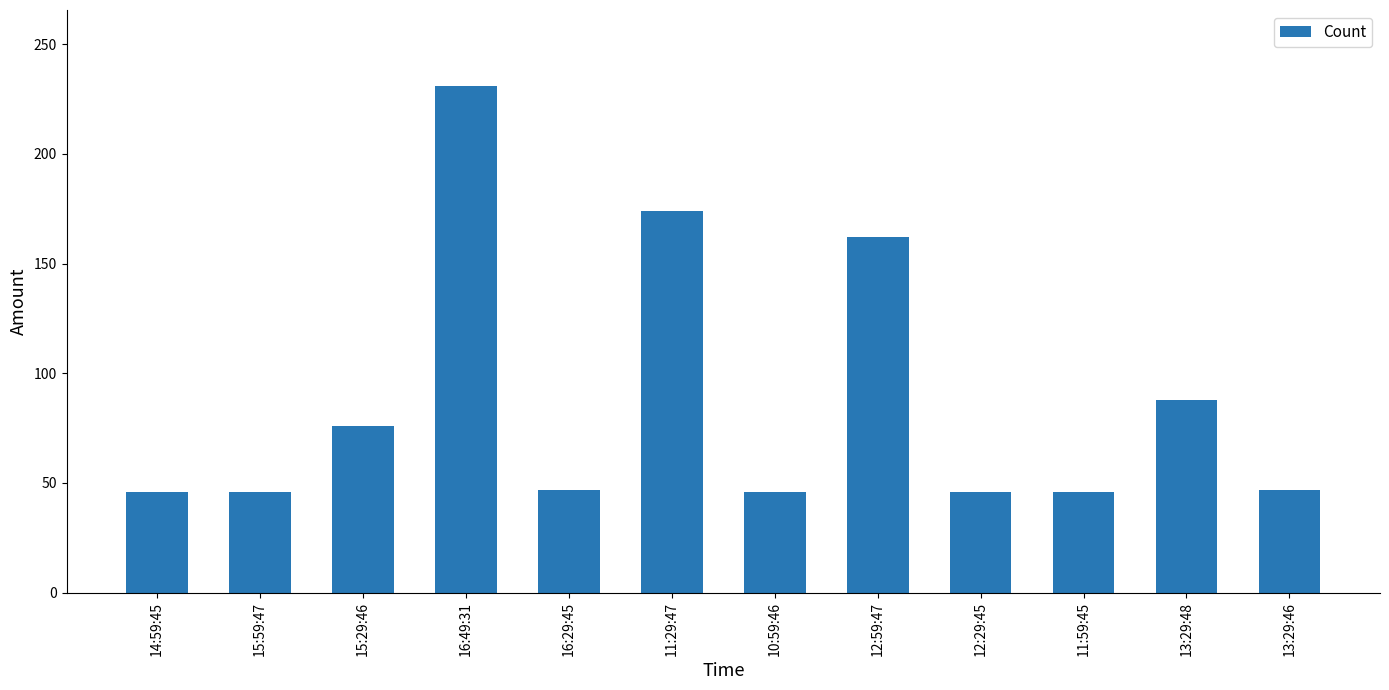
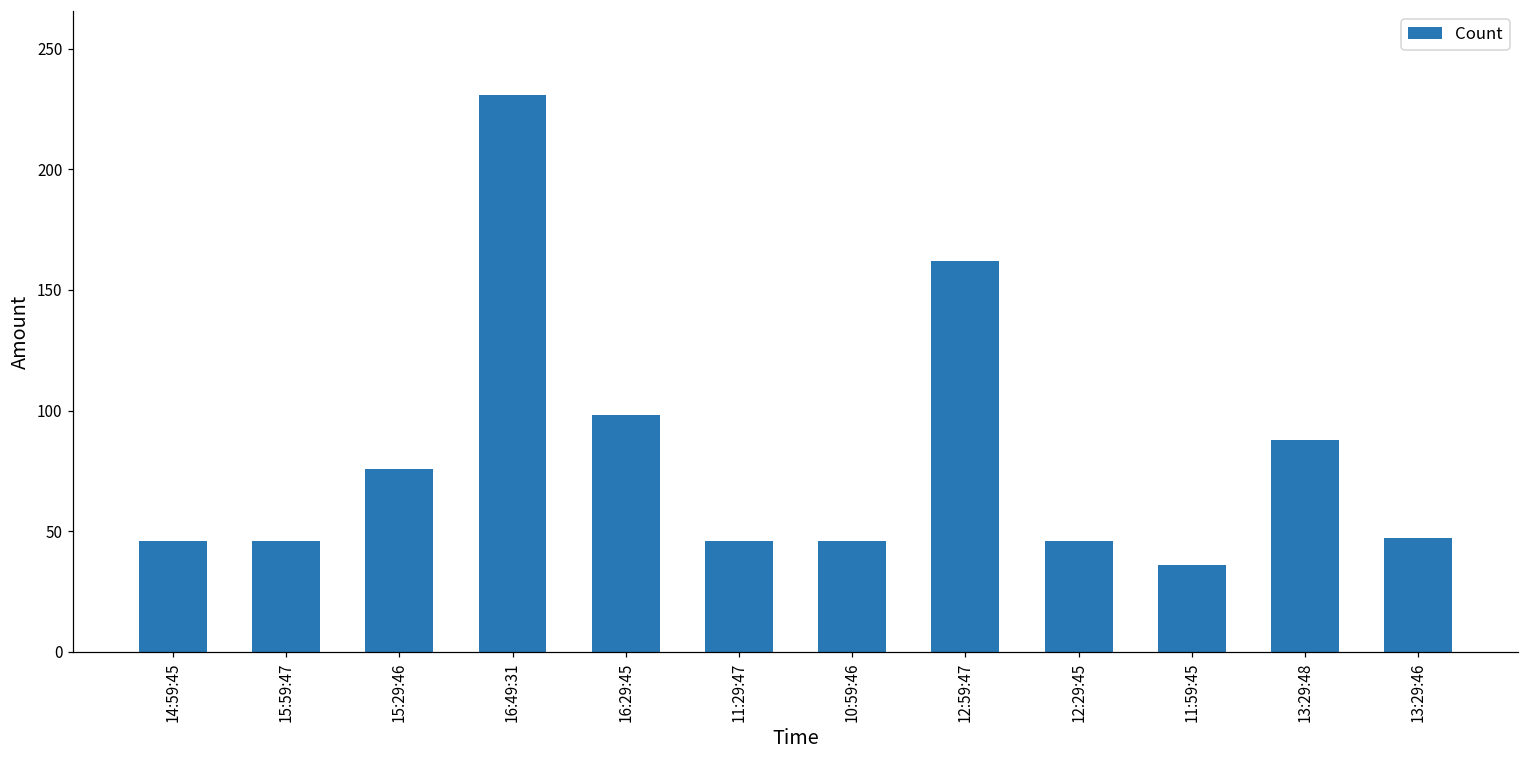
  {
    "14:59:45": 46,
    "15:59:47": 46,
    "15:29:46": 76,
    "16:49:31": 231,
-   "16:29:45": 47,
-   "11:29:47": 174,
+   "16:29:45": 98,
+   "11:29:47": 46,
    "10:59:46": 46,
    "12:59:47": 162,
    "12:29:45": 46,
-   "11:59:45": 46,
+   "11:59:45": 36,
    "13:29:48": 88,
    "13:29:46": 47
  }
